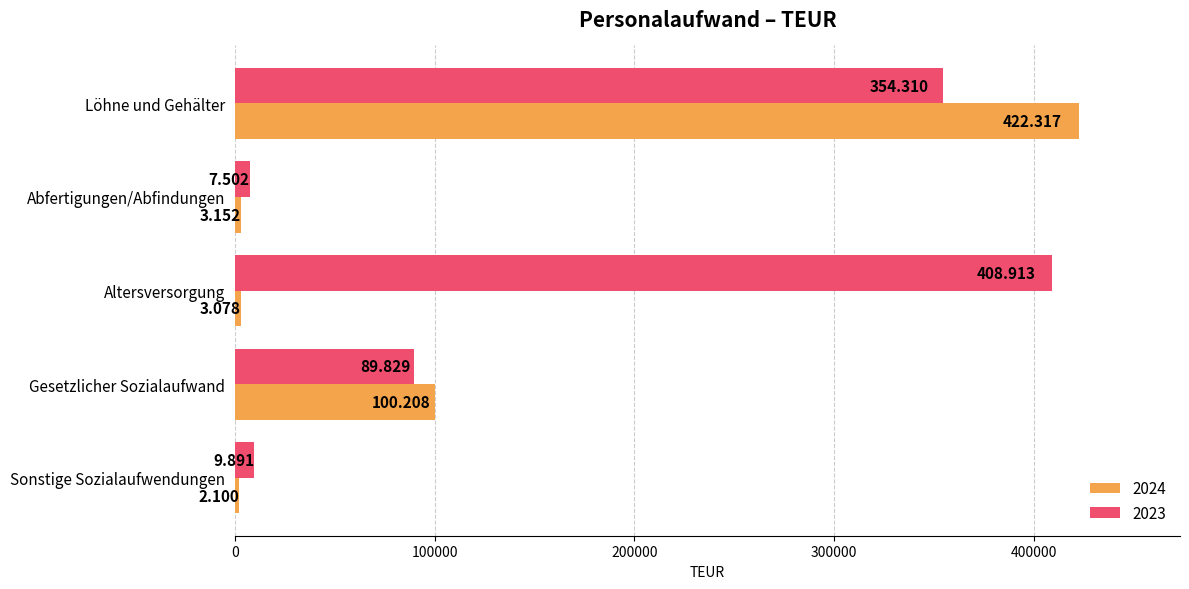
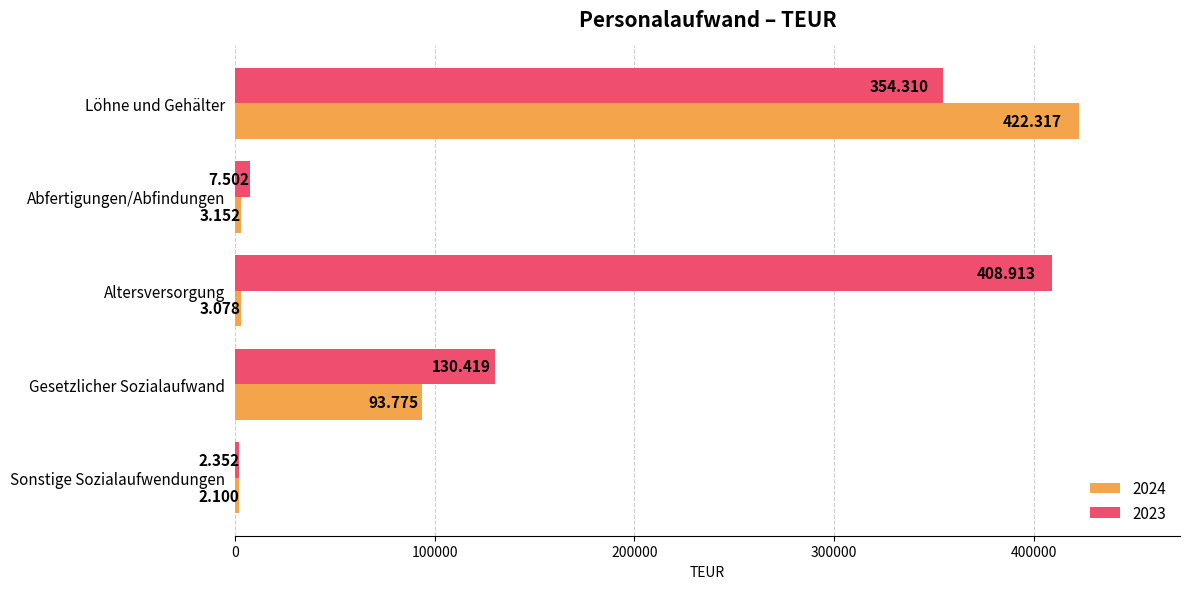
  {
    "2024": {
-     "Gesetzlicher Sozialaufwand": 100.208
+     "Gesetzlicher Sozialaufwand": 93.775
    },
    "2023": {
-     "Gesetzlicher Sozialaufwand": 89.829,
-     "Sonstige Sozialaufwendungen": 9.891
+     "Gesetzlicher Sozialaufwand": 130.419,
+     "Sonstige Sozialaufwendungen": 2.352
    }
  }
